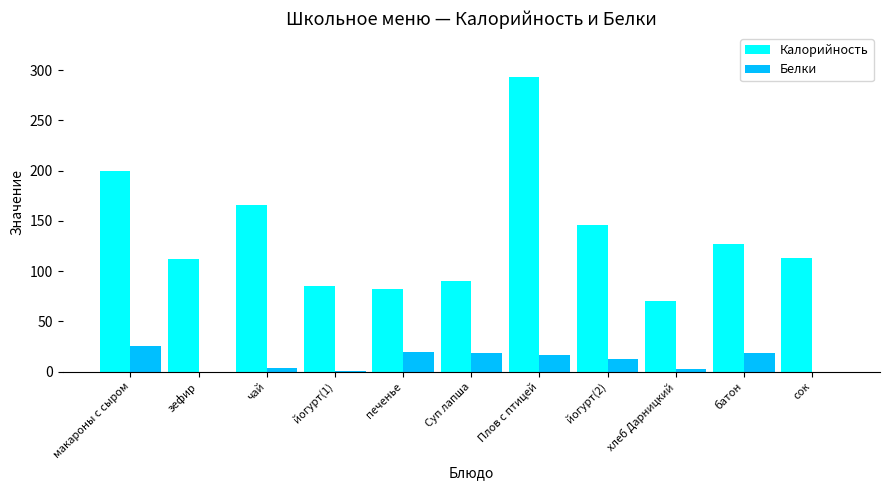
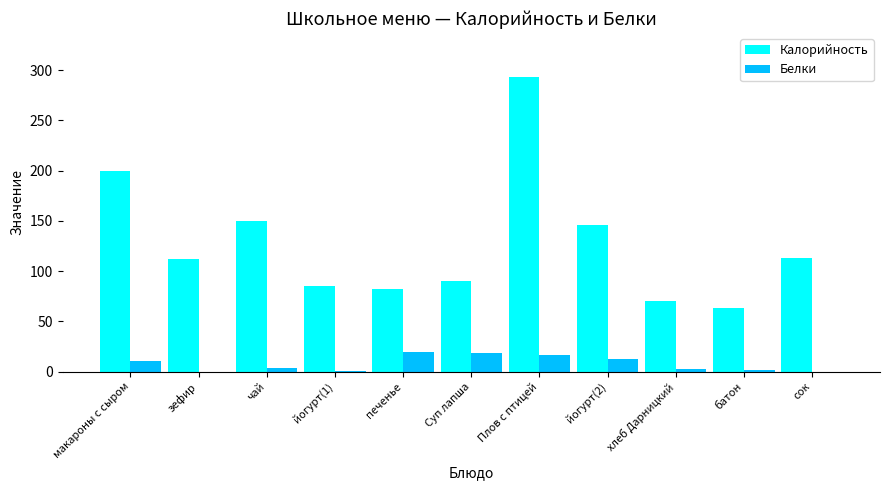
  {
    "Калорийность": {
      "макароны с сыром": 200,
      "зефир": 112,
-     "чай": 166,
+     "чай": 150,
      "йогурт(1)": 85,
      "печенье": 82,
      "Суп лапша": 90,
      "Плов с птицей": 293,
      "йогурт(2)": 146,
      "хлеб Дарницкий": 70,
-     "батон": 127,
+     "батон": 63,
      "сок": 113
    },
    "Белки": {
-     "макароны с сыром": 26,
+     "макароны с сыром": 11,
      "зефир": 0,
      "чай": 4,
      "печенье": 20,
      "Суп лапша": 19,
      "Плов с птицей": 17,
      "йогурт(2)": 13,
      "хлеб Дарницкий": 3,
-     "батон": 19,
+     "батон": 2,
      "сок": 0
    }
  }
